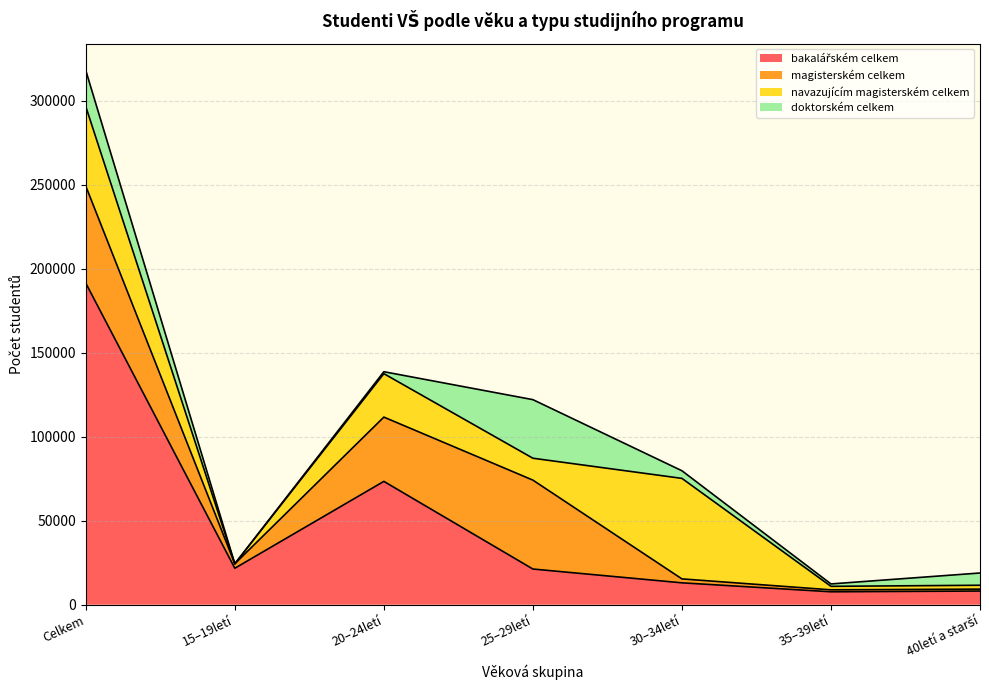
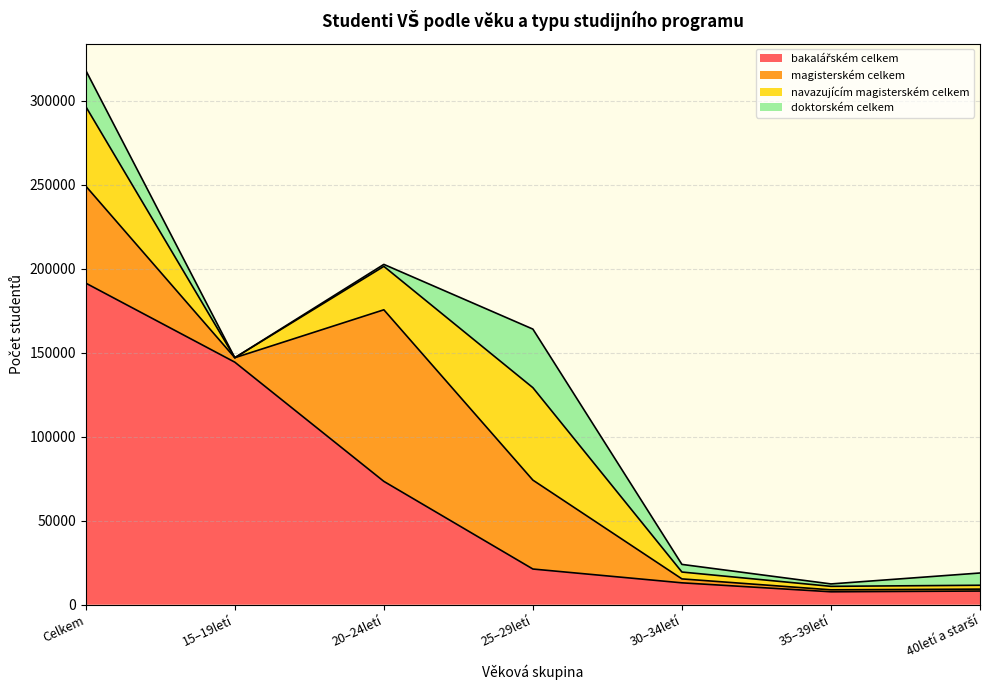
  {
    "bakalářském celkem": {
      "Celkem": 191000,
-     "15–19letí": 22000,
+     "15–19letí": 144000,
      "20–24letí": 73000,
      "25–29letí": 21000,
      "30–34letí": 13000
    },
    "magisterském celkem": {
      "Celkem": 58000,
-     "20–24letí": 38000,
+     "20–24letí": 102000,
      "25–29letí": 53000,
      "30–34letí": 2000
    },
    "navazujícím magisterském celkem": {
      "Celkem": 47000,
-     "25–29letí": 13000,
-     "30–34letí": 60000,
+     "25–29letí": 55000,
+     "30–34letí": 4000,
      "40letí a starší": 2000
    },
    "doktorském celkem": {
      "Celkem": 22000,
      "25–29letí": 35000,
      "30–34letí": 5000,
      "40letí a starší": 7000
    }
  }
